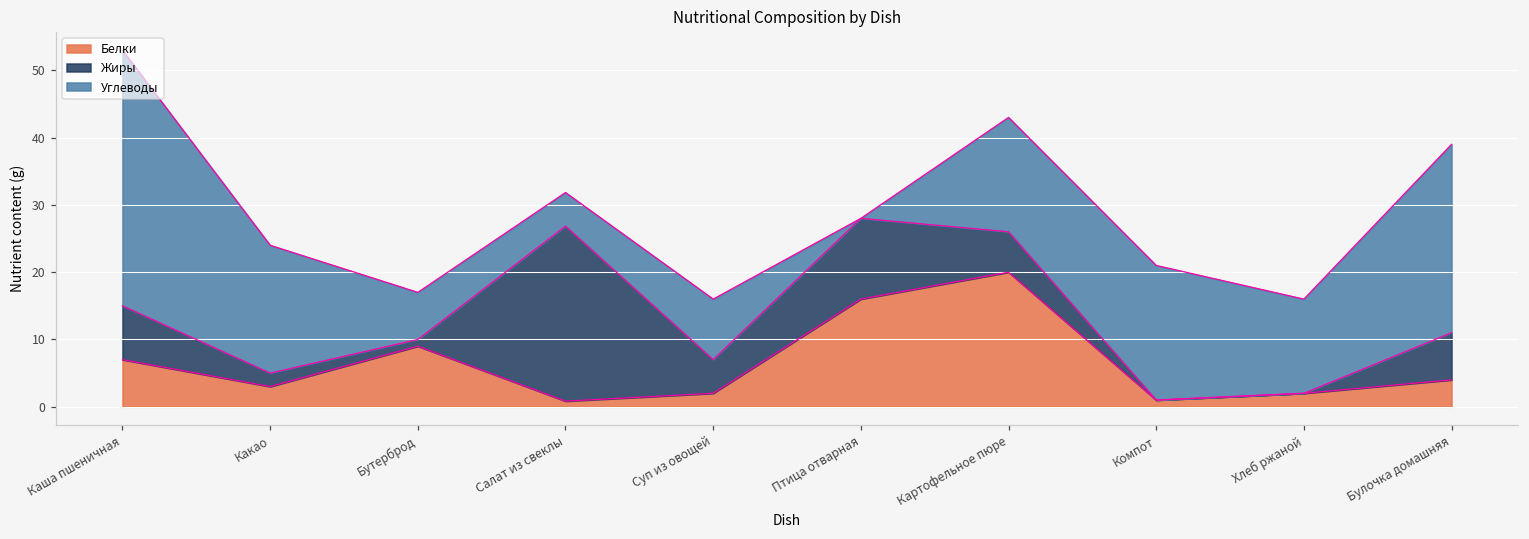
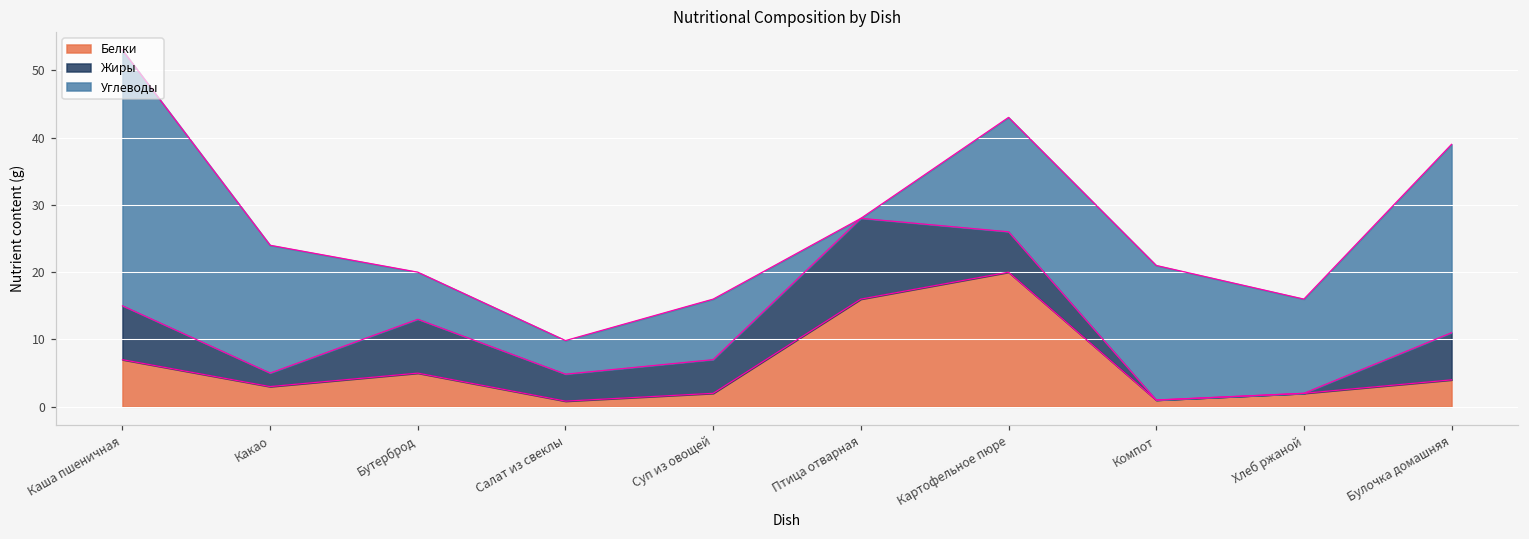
  {
    "Белки": {
      "Каша пшеничная": 7,
      "Какао": 3,
-     "Бутерброд": 9,
+     "Бутерброд": 5,
      "Салат из свеклы": 1,
      "Суп из овощей": 2,
      "Птица отварная": 16,
      "Картофельное пюре": 20,
      "Булочка домашняя": 4
    },
    "Жиры": {
      "Каша пшеничная": 8,
      "Какао": 2,
-     "Бутерброд": 1,
-     "Салат из свеклы": 26,
+     "Бутерброд": 8,
+     "Салат из свеклы": 4,
      "Суп из овощей": 5,
      "Картофельное пюре": 6,
      "Булочка домашняя": 7
    },
    "Углеводы": {
      "Какао": 19,
      "Бутерброд": 7,
      "Салат из свеклы": 5,
      "Суп из овощей": 9,
      "Картофельное пюре": 17,
      "Компот": 20,
      "Хлеб ржаной": 14,
      "Булочка домашняя": 28
    }
  }
